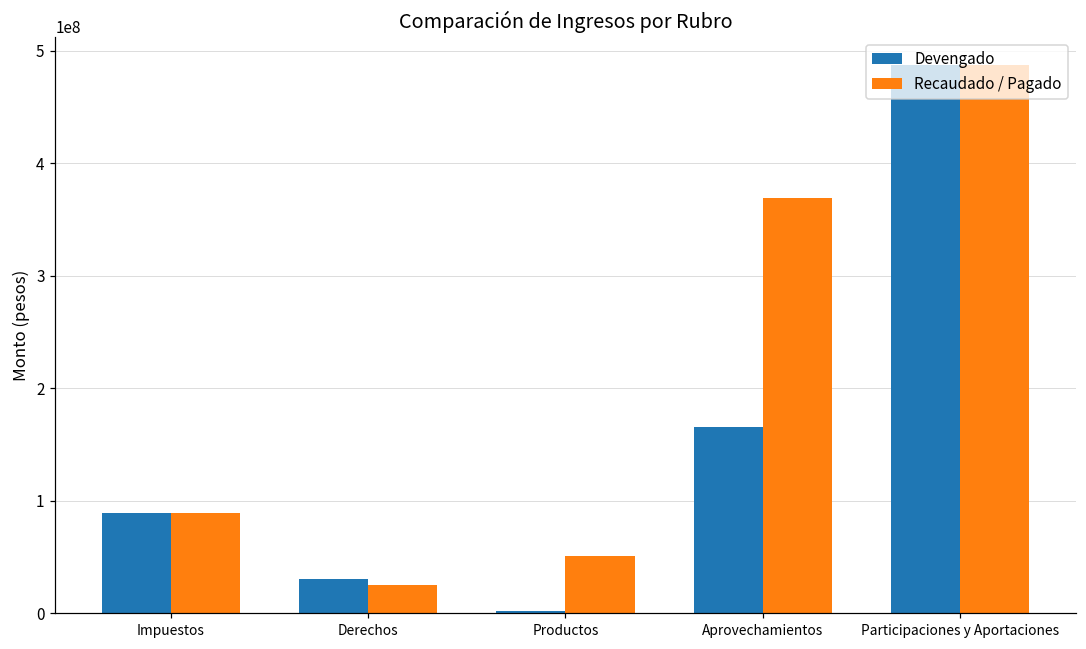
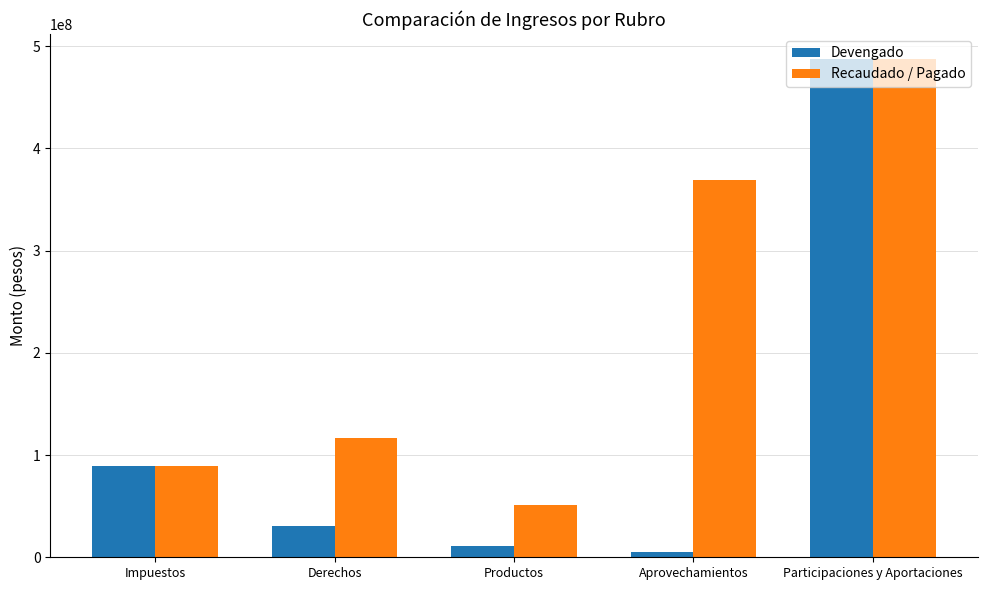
  {
    "Devengado": {
      "Impuestos": 89000000,
      "Derechos": 30000000,
-     "Productos": 2000000,
-     "Aprovechamientos": 165000000
+     "Productos": 11000000,
+     "Aprovechamientos": 5000000
    },
    "Recaudado / Pagado": {
      "Impuestos": 89000000,
-     "Derechos": 25000000,
+     "Derechos": 117000000,
      "Productos": 51000000,
      "Aprovechamientos": 369000000
    }
  }
